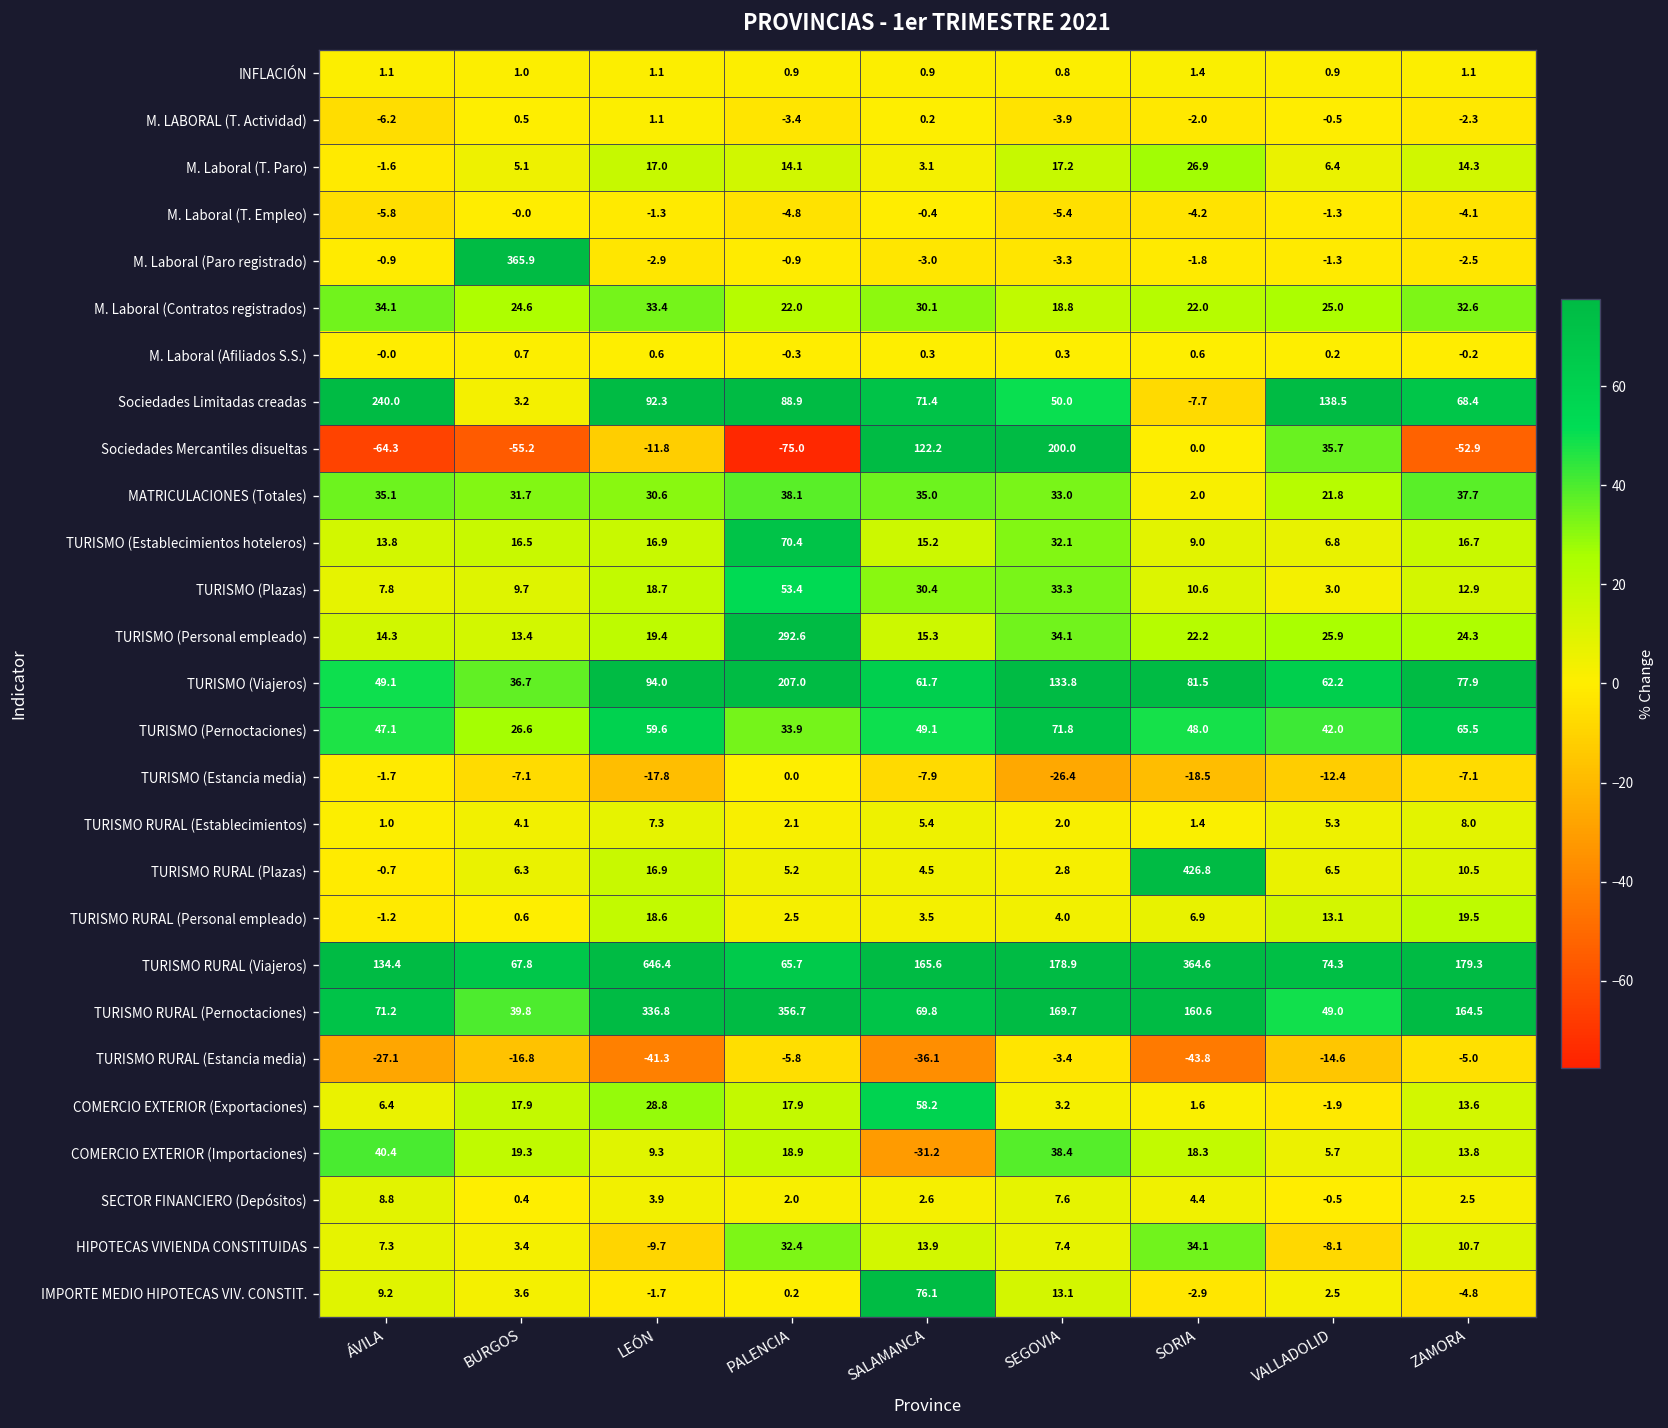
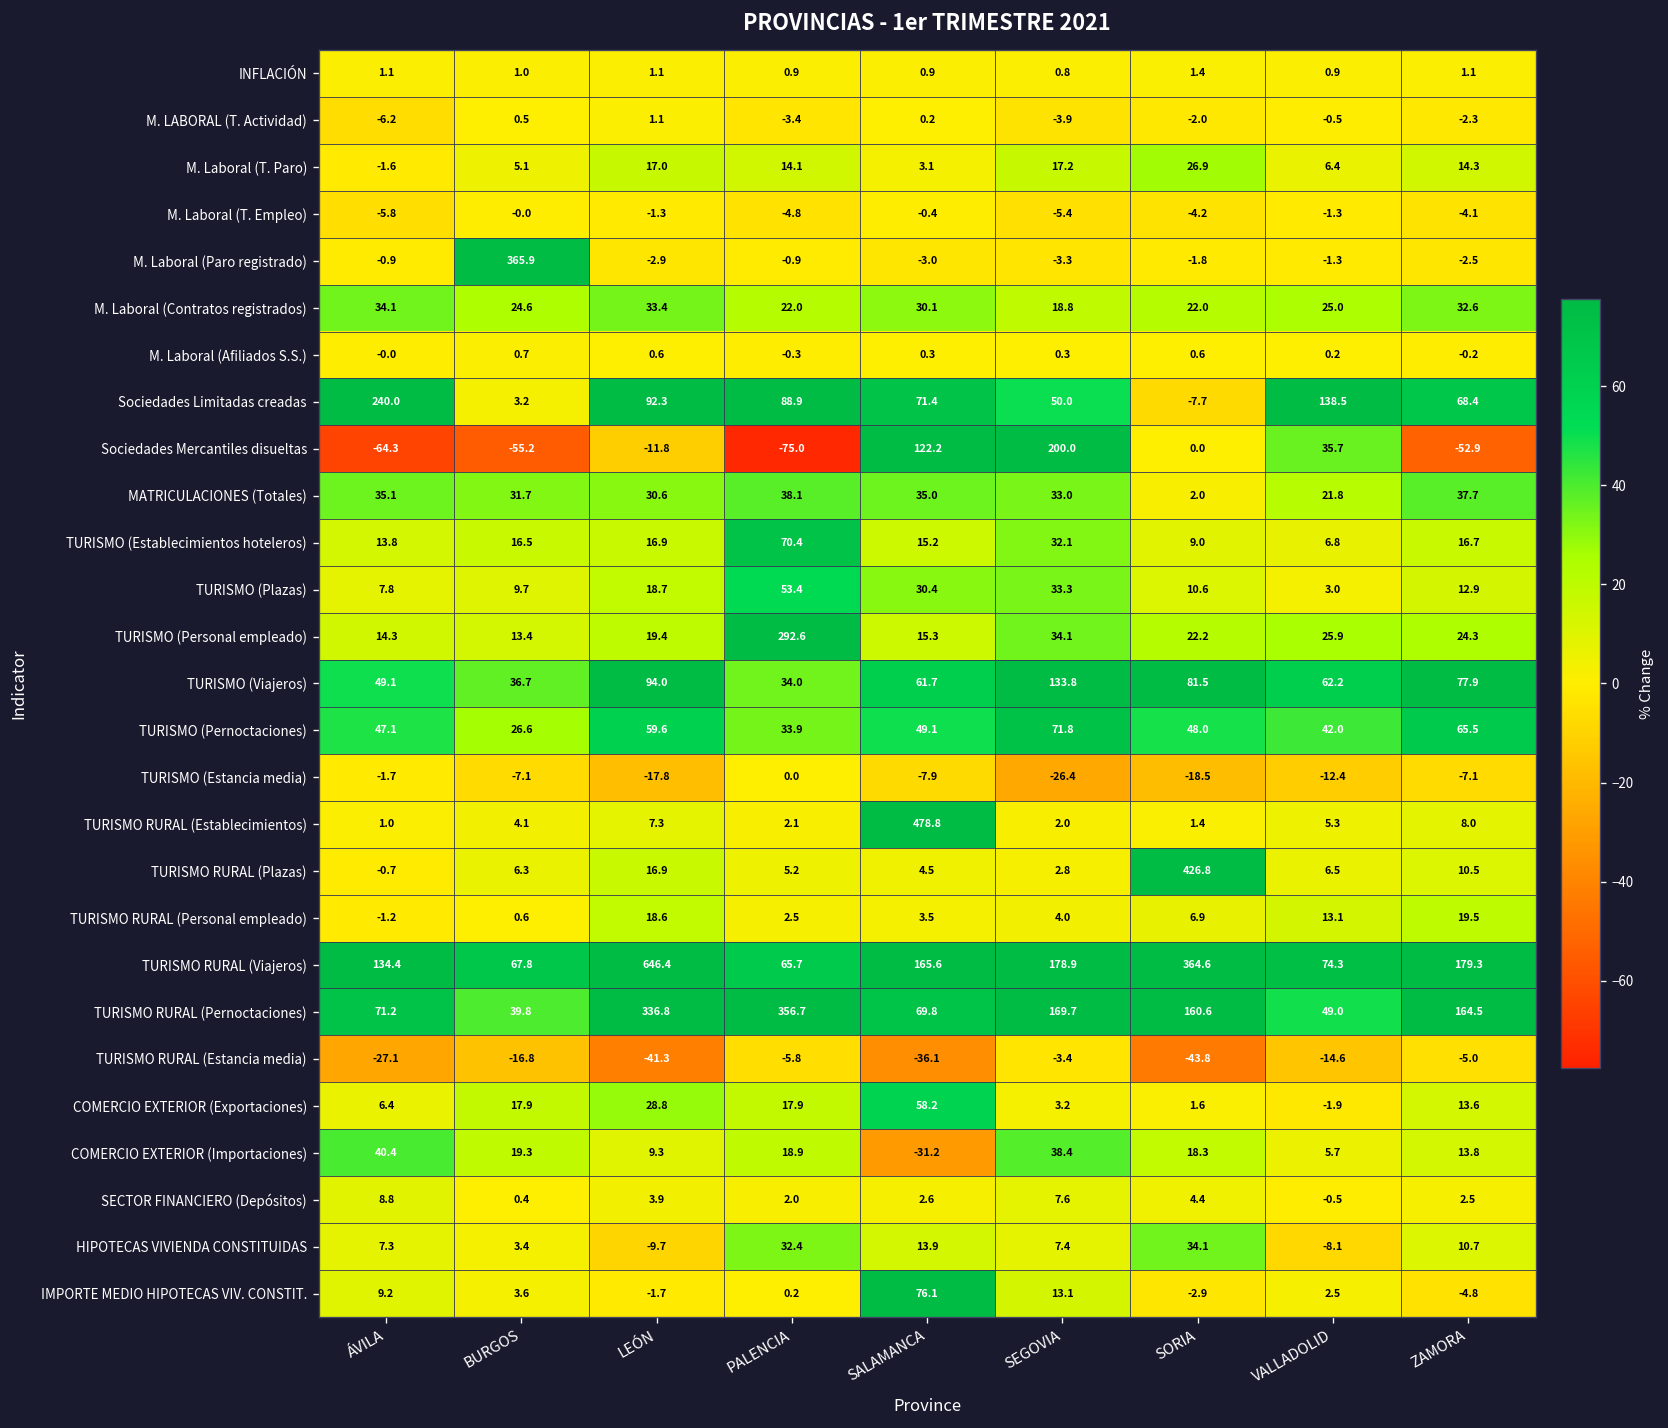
  {
    "TURISMO (Viajeros)": {
      "ÁVILA": 49.1,
      "BURGOS": 36.7,
      "LEÓN": 94.0,
-     "PALENCIA": 207.0,
+     "PALENCIA": 34.0,
      "SALAMANCA": 61.7,
      "SEGOVIA": 133.8,
      "SORIA": 81.5,
      "VALLADOLID": 62.2,
      "ZAMORA": 77.9
    },
    "TURISMO RURAL (Establecimientos)": {
      "ÁVILA": 1.0,
      "BURGOS": 4.1,
      "LEÓN": 7.3,
      "PALENCIA": 2.1,
-     "SALAMANCA": 5.4,
+     "SALAMANCA": 478.8,
      "SEGOVIA": 2.0,
      "SORIA": 1.4,
      "VALLADOLID": 5.3,
      "ZAMORA": 8.0
    }
  }
